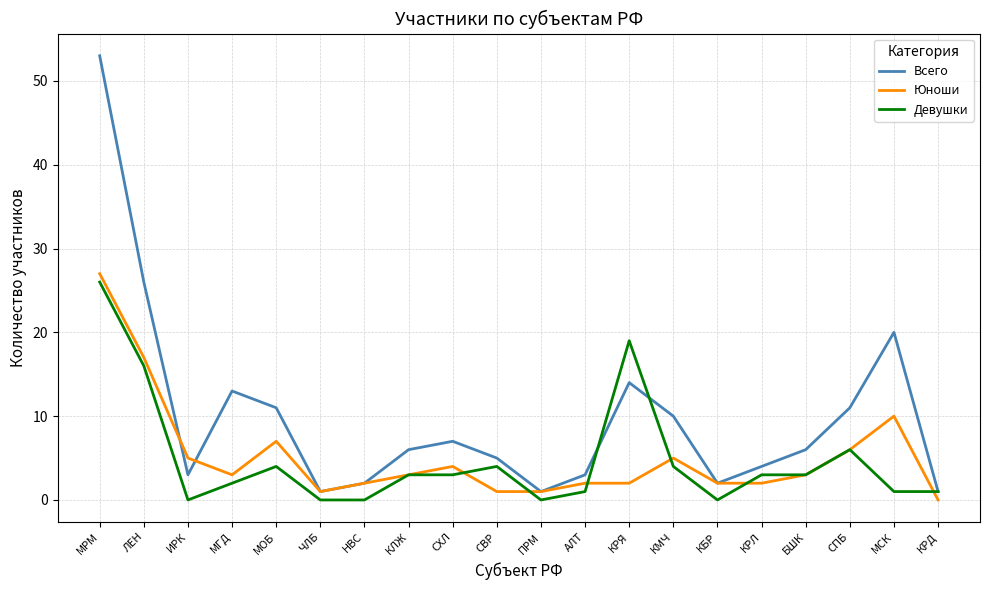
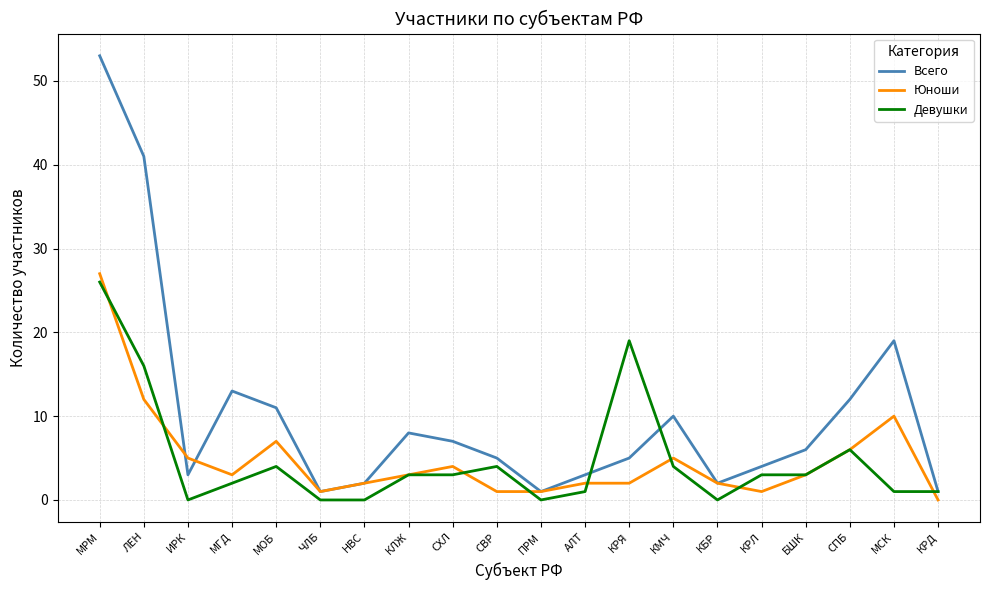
  {
    "Всего": {
      "МРМ": 53,
-     "ЛЕН": 26,
+     "ЛЕН": 41,
      "ИРК": 3,
      "МГД": 13,
      "МОБ": 11,
-     "КЛЖ": 6,
+     "КЛЖ": 8,
      "СХЛ": 7,
      "СВР": 5,
      "АЛТ": 3,
-     "КРЯ": 14,
+     "КРЯ": 5,
      "КМЧ": 10,
      "КРЛ": 4,
      "БШК": 6,
-     "СПБ": 11,
-     "МСК": 20
+     "СПБ": 12,
+     "МСК": 19
    },
    "Юноши": {
      "МРМ": 27,
-     "ЛЕН": 17,
+     "ЛЕН": 12,
      "ИРК": 5,
      "МГД": 3,
      "МОБ": 7,
      "СХЛ": 4,
      "СВР": 1,
      "АЛТ": 2,
      "КРЯ": 2,
      "КМЧ": 5,
-     "КРЛ": 2,
+     "КРЛ": 1,
      "МСК": 10,
      "КРД": 0
    },
    "Девушки": {
      "МРМ": 26,
      "ЛЕН": 16,
      "ИРК": 0,
      "МГД": 2,
      "МОБ": 4,
      "ЧЛБ": 0,
      "НВС": 0,
      "СХЛ": 3,
      "СВР": 4,
      "ПРМ": 0,
      "АЛТ": 1,
      "КРЯ": 19,
      "КМЧ": 4,
      "КБР": 0,
      "КРЛ": 3,
      "МСК": 1
    }
  }
